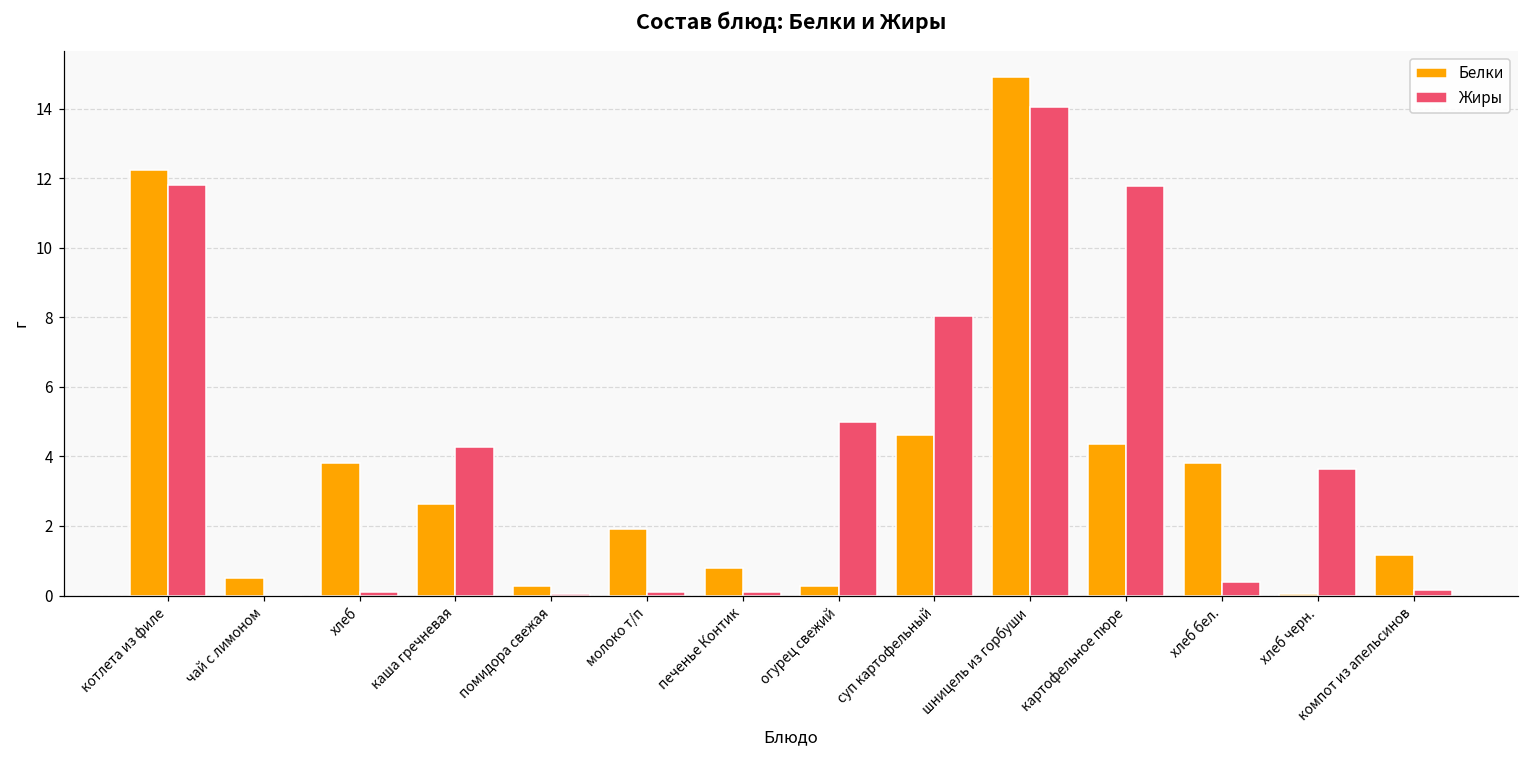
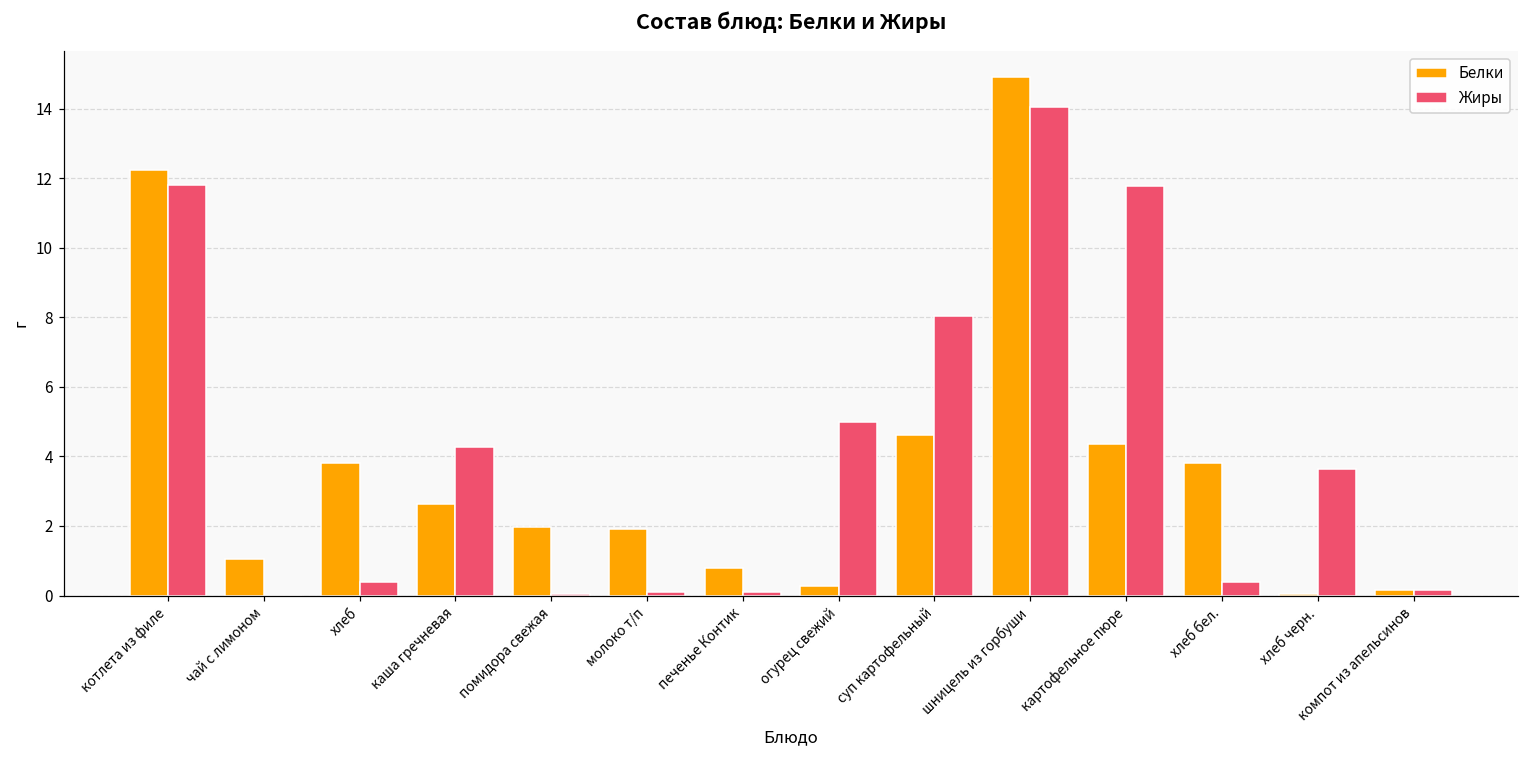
  {
    "Белки": {
      "котлета из филе": 12.2,
-     "чай с лимоном": 0.5,
+     "чай с лимоном": 1.0,
      "хлеб": 3.8,
      "каша гречневая": 2.6,
-     "помидора свежая": 0.3,
+     "помидора свежая": 2.0,
      "молоко т/п": 1.9,
      "печенье Контик": 0.8,
      "огурец свежий": 0.3,
      "суп картофельный": 4.6,
      "шницель из горбуши": 14.9,
      "картофельное пюре": 4.4,
      "хлеб бел.": 3.8,
-     "компот из апельсинов": 1.2
+     "компот из апельсинов": 0.2
    },
    "Жиры": {
      "котлета из филе": 11.8,
      "чай с лимоном": 0.0,
-     "хлеб": 0.1,
+     "хлеб": 0.4,
      "каша гречневая": 4.3,
      "молоко т/п": 0.1,
      "печенье Контик": 0.1,
      "огурец свежий": 5.0,
      "суп картофельный": 8.0,
      "шницель из горбуши": 14.0,
      "картофельное пюре": 11.8,
      "хлеб бел.": 0.4,
      "хлеб черн.": 3.6,
      "компот из апельсинов": 0.2
    }
  }
